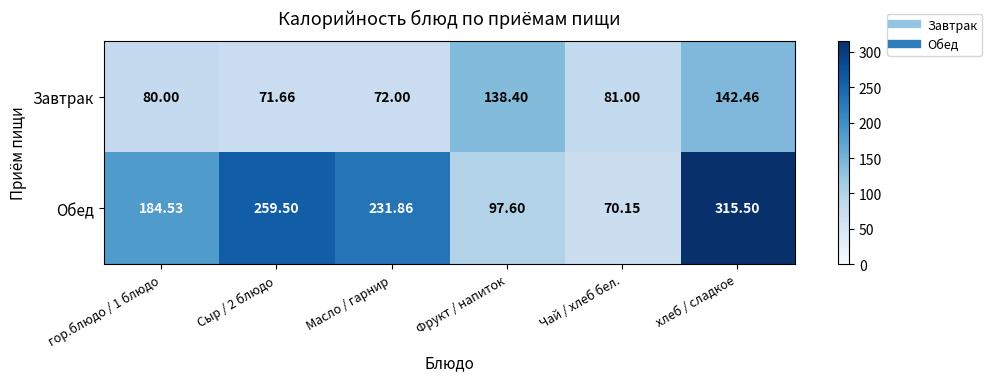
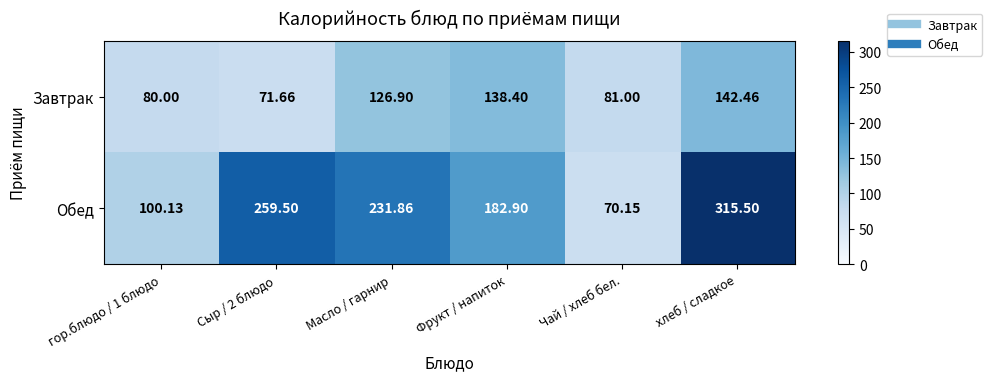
  {
    "Завтрак": {
      "гор.блюдо / 1 блюдо": 80.00,
      "Сыр / 2 блюдо": 71.66,
-     "Масло / гарнир": 72.00,
+     "Масло / гарнир": 126.90,
      "Фрукт / напиток": 138.40,
      "Чай / хлеб бел.": 81.00,
      "хлеб / сладкое": 142.46
    },
    "Обед": {
-     "гор.блюдо / 1 блюдо": 184.53,
+     "гор.блюдо / 1 блюдо": 100.13,
      "Сыр / 2 блюдо": 259.50,
      "Масло / гарнир": 231.86,
-     "Фрукт / напиток": 97.60,
+     "Фрукт / напиток": 182.90,
      "Чай / хлеб бел.": 70.15,
      "хлеб / сладкое": 315.50
    }
  }
